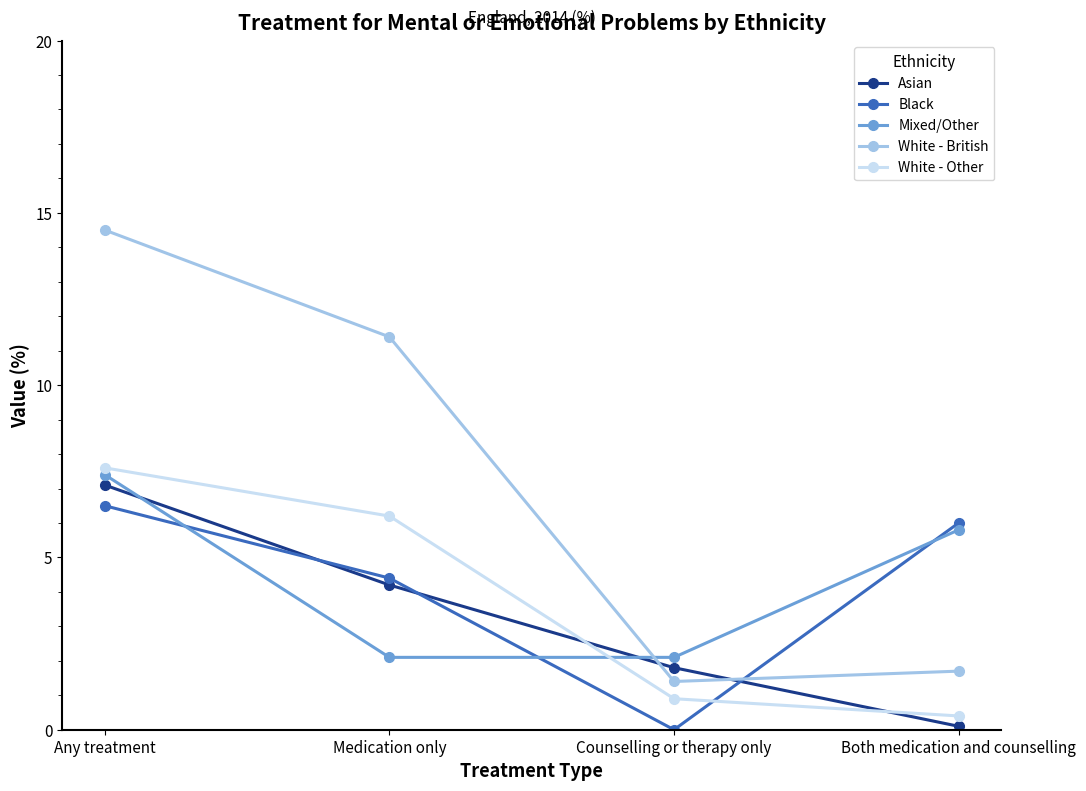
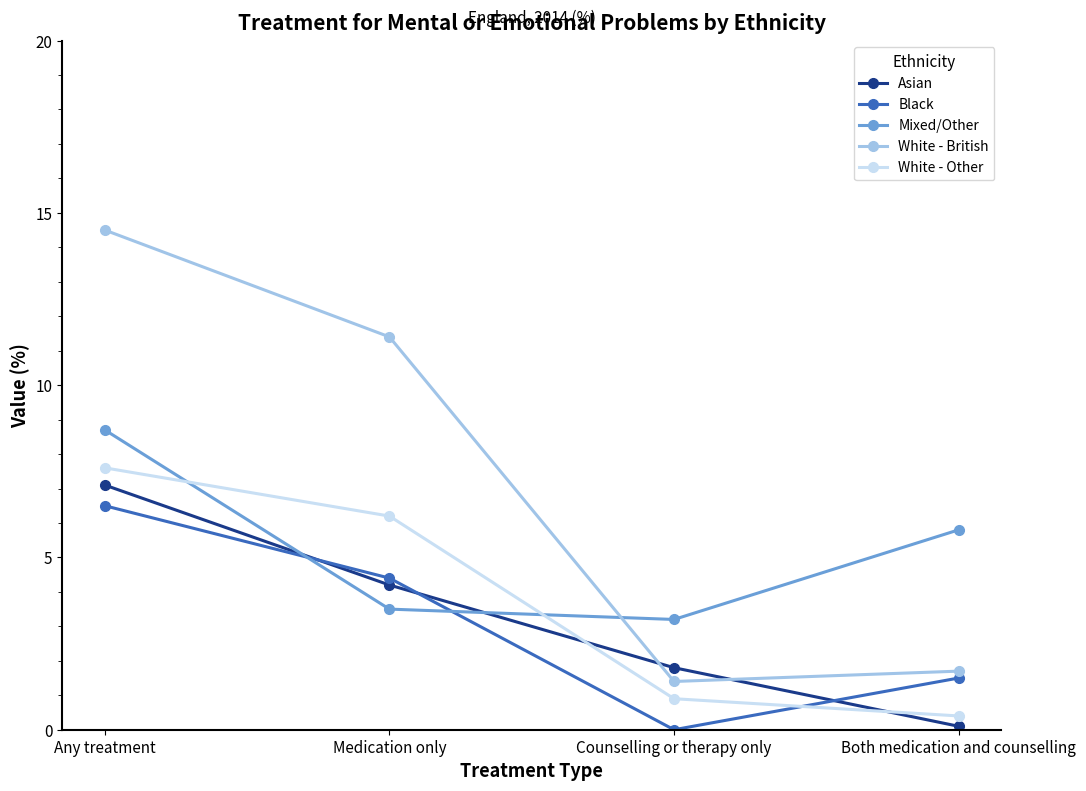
  {
    "Asian": {
      "Any treatment": 7.1,
      "Medication only": 4.2,
      "Counselling or therapy only": 1.8,
      "Both medication and counselling": 0.1
    },
    "Black": {
      "Any treatment": 6.5,
      "Medication only": 4.4,
      "Counselling or therapy only": 0.0,
-     "Both medication and counselling": 6.0
+     "Both medication and counselling": 1.5
    },
    "Mixed/Other": {
-     "Any treatment": 7.4,
-     "Medication only": 2.1,
-     "Counselling or therapy only": 2.1,
+     "Any treatment": 8.7,
+     "Medication only": 3.5,
+     "Counselling or therapy only": 3.2,
      "Both medication and counselling": 5.8
    }
  }
